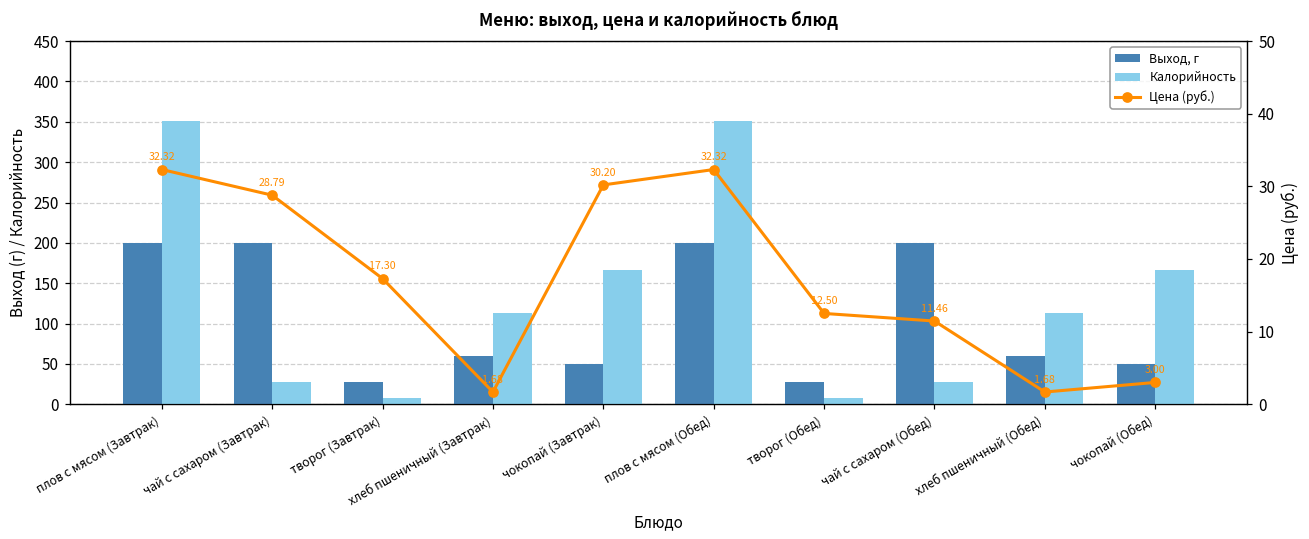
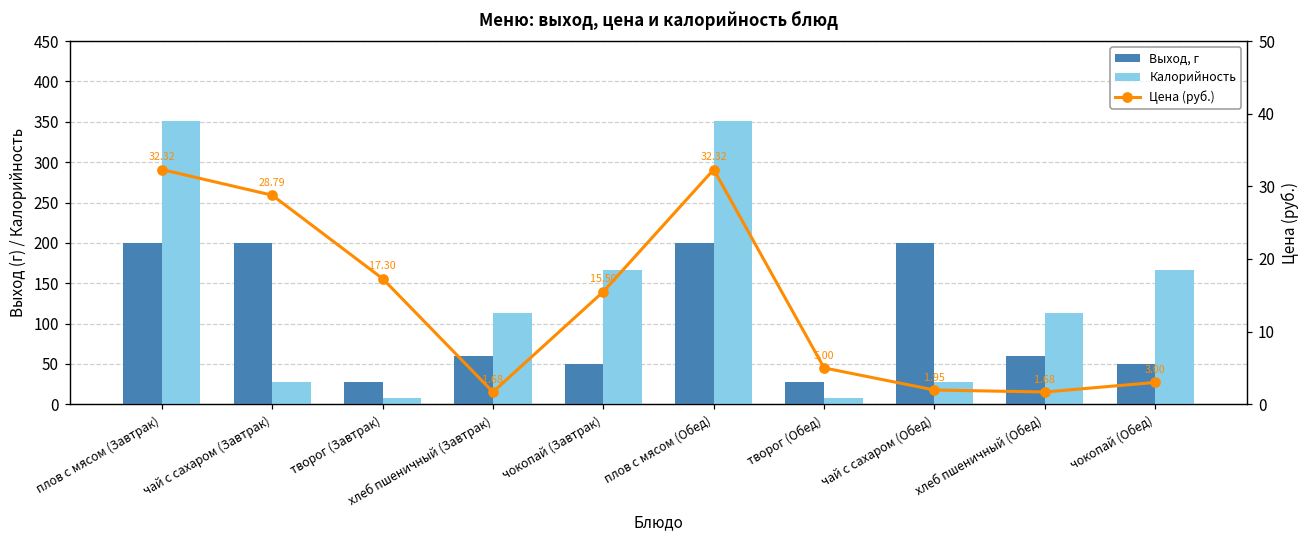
  {
    "Цена (руб.)": {
      "плов с мясом (Завтрак)": 32.32,
      "чай с сахаром (Завтрак)": 28.79,
      "творог (Завтрак)": 17.30,
      "хлеб пшеничный (Завтрак)": 1.68,
-     "чокопай (Завтрак)": 30.20,
+     "чокопай (Завтрак)": 15.50,
      "плов с мясом (Обед)": 32.32,
-     "творог (Обед)": 12.50,
-     "чай с сахаром (Обед)": 11.46,
+     "творог (Обед)": 5.00,
+     "чай с сахаром (Обед)": 1.95,
      "хлеб пшеничный (Обед)": 1.68,
      "чокопай (Обед)": 3.00
    }
  }
